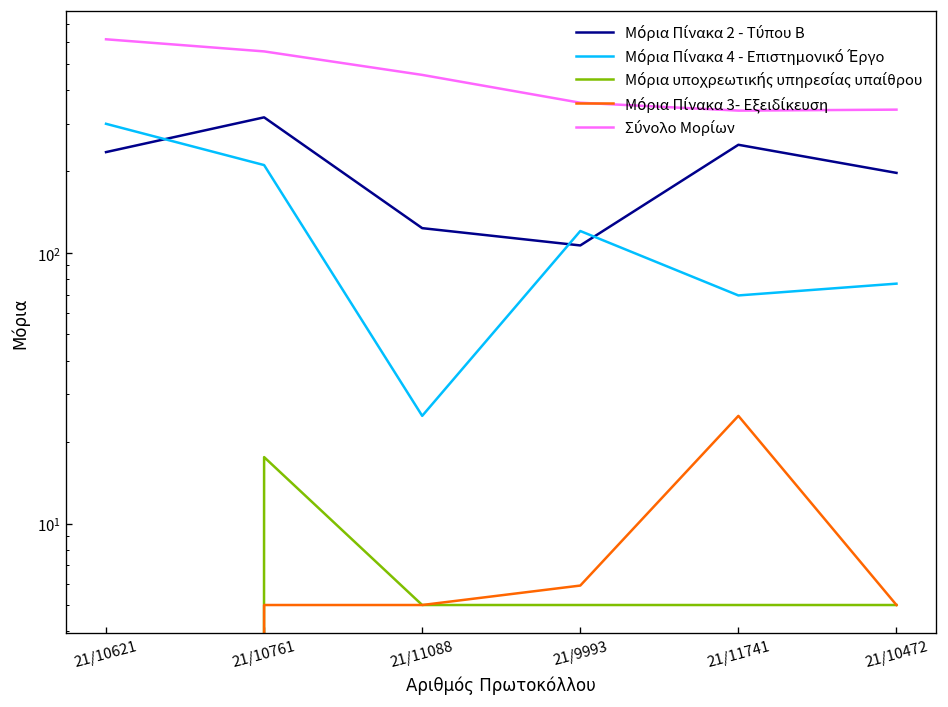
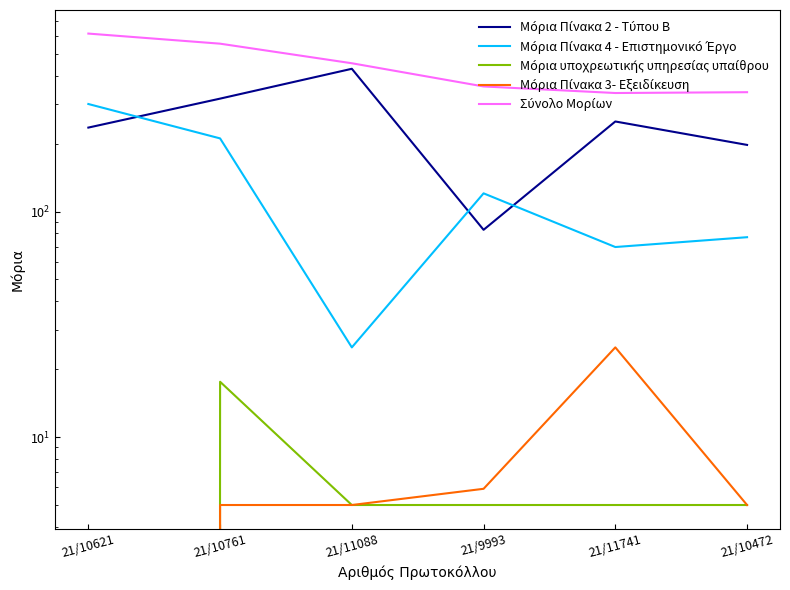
  {
    "Μόρια Πίνακα 2 - Τύπου Β": {
      "21/10621": 240,
      "21/10761": 320,
-     "21/11088": 120,
-     "21/9993": 110,
+     "21/11088": 430,
+     "21/9993": 83,
      "21/11741": 250,
      "21/10472": 200
    },
    "Μόρια Πίνακα 4 - Επιστημονικό Έργο": {
      "21/10621": 300,
      "21/10761": 210,
      "21/11088": 25,
      "21/9993": 120,
      "21/11741": 70,
      "21/10472": 77
    },
    "Μόρια υποχρεωτικής υπηρεσίας υπαίθρου": {
      "21/10761": 18,
      "21/9993": 5,
      "21/11741": 5
    },
    "Μόρια Πίνακα 3- Εξειδίκευση": {
      "21/10761": 5,
      "21/9993": 6,
      "21/11741": 25
    },
    "Σύνολο Μορίων": {
      "21/10621": 620,
      "21/10761": 560,
      "21/11088": 450,
      "21/9993": 360,
      "21/11741": 340,
      "21/10472": 340
    }
  }
